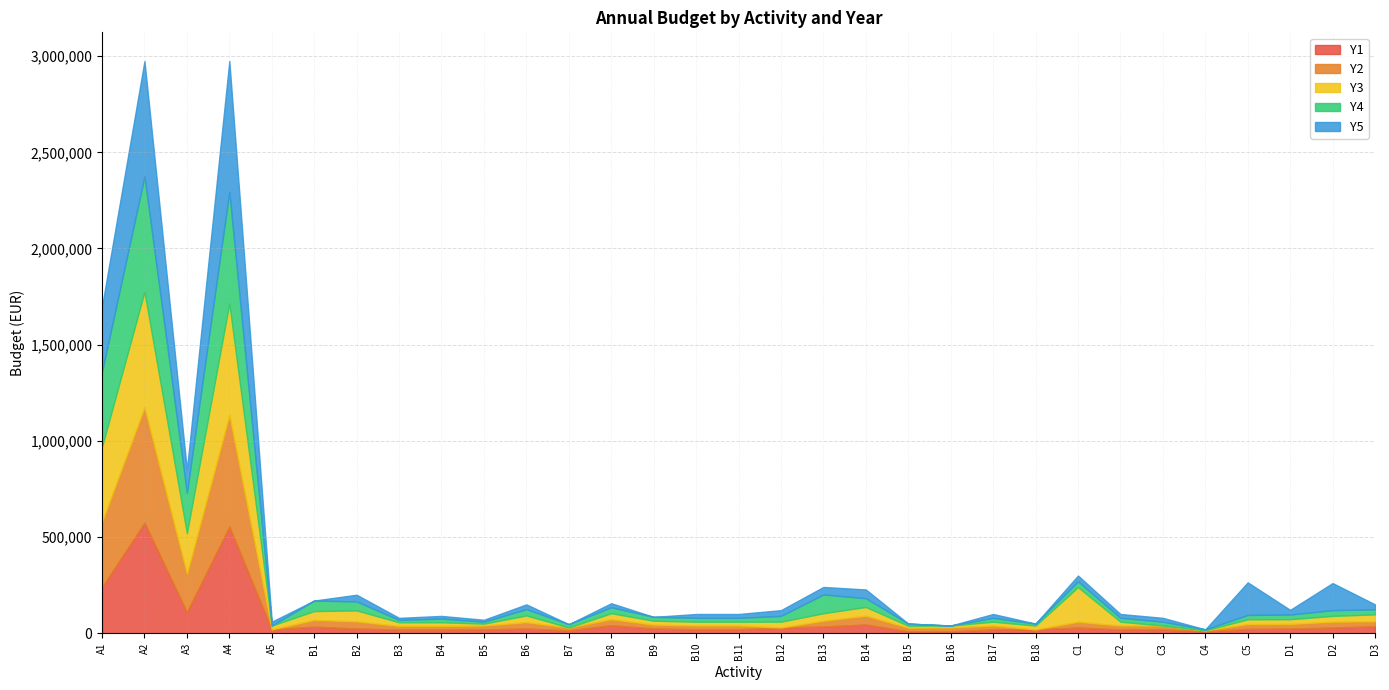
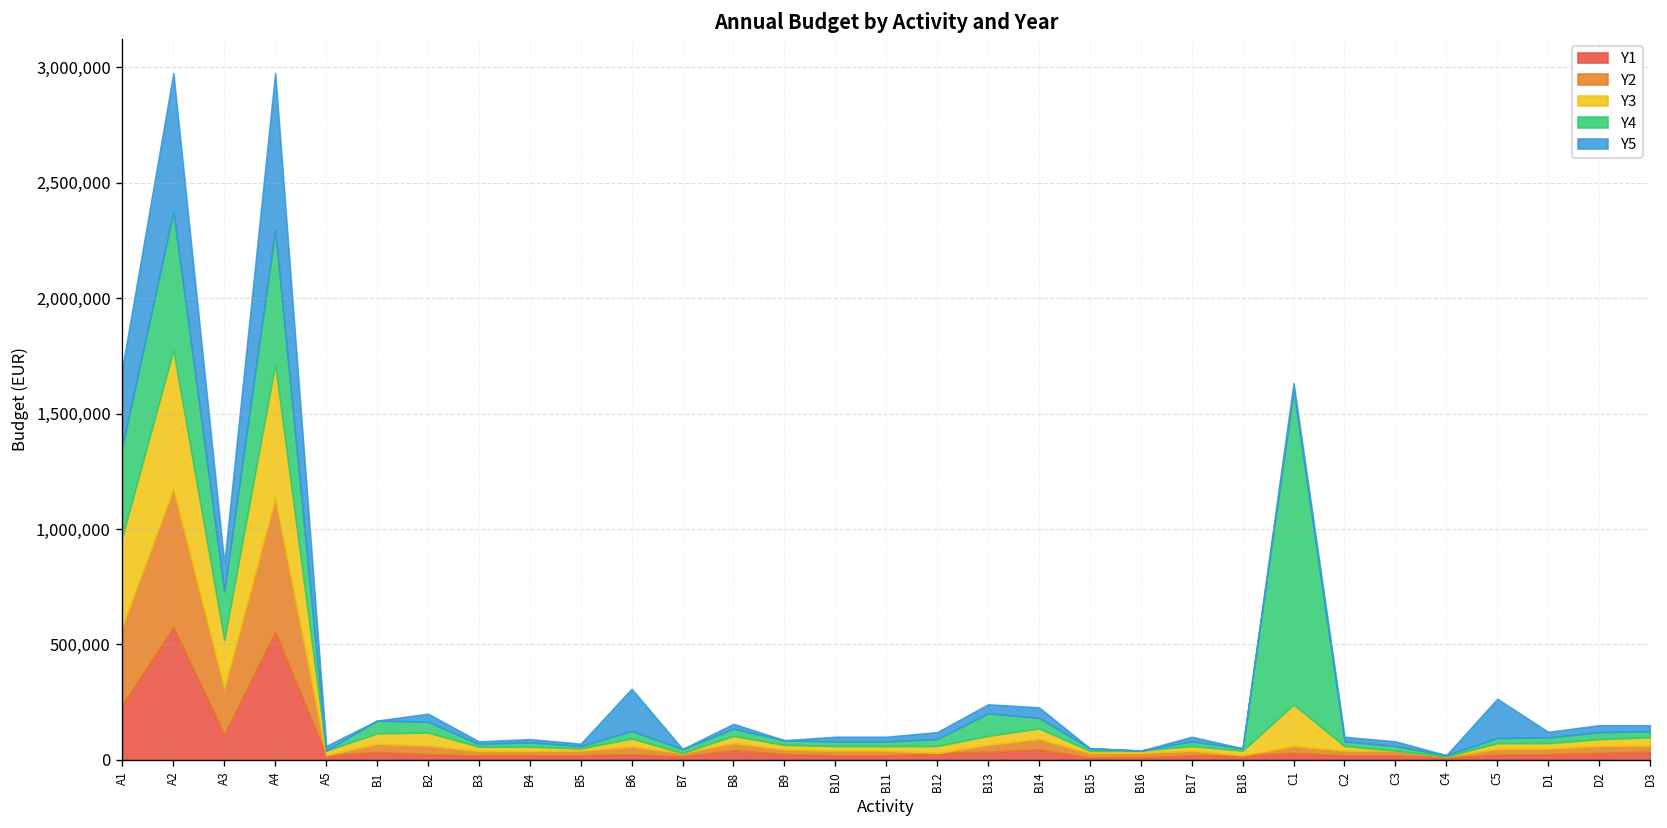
  {
    "Y3": {
      "A1": "390,000",
      "A2": "600,000",
      "A3": "210,000",
      "A4": "580,000",
      "B1": "50,000",
      "B2": "60,000",
      "B4": "20,000",
      "B6": "40,000",
      "B8": "30,000",
      "B9": "20,000",
      "B10": "20,000",
      "B11": "20,000",
      "B12": "30,000",
      "B13": "40,000",
      "B14": "50,000",
      "B17": "20,000",
      "C1": "180,000",
      "C2": "20,000",
      "C5": "30,000",
      "D1": "20,000",
      "D2": "30,000",
      "D3": "40,000"
    },
    "Y4": {
      "A1": "390,000",
      "A2": "600,000",
      "A3": "210,000",
      "A4": "580,000",
      "B2": "50,000",
      "B4": "20,000",
      "B6": "30,000",
      "B8": "30,000",
      "B10": "20,000",
      "B11": "20,000",
      "B12": "30,000",
      "B13": "100,000",
      "B14": "50,000",
      "B17": "20,000",
-     "C1": "30,000",
+     "C1": "1,360,000",
      "C2": "20,000",
      "C3": "20,000",
      "C5": "20,000",
      "D1": "20,000",
      "D2": "30,000",
      "D3": "30,000"
    },
    "Y5": {
      "A1": "340,000",
      "A2": "600,000",
      "A3": "120,000",
      "A4": "680,000",
      "A5": "20,000",
      "B2": "30,000",
      "B4": "10,000",
-     "B6": "20,000",
+     "B6": "180,000",
      "B8": "20,000",
      "B10": "20,000",
      "B11": "20,000",
      "B12": "30,000",
      "B13": "40,000",
      "B14": "50,000",
      "B17": "20,000",
      "C1": "30,000",
      "C2": "20,000",
      "C3": "20,000",
      "C5": "170,000",
      "D1": "20,000",
-     "D2": "140,000",
+     "D2": "30,000",
      "D3": "30,000"
    }
  }
